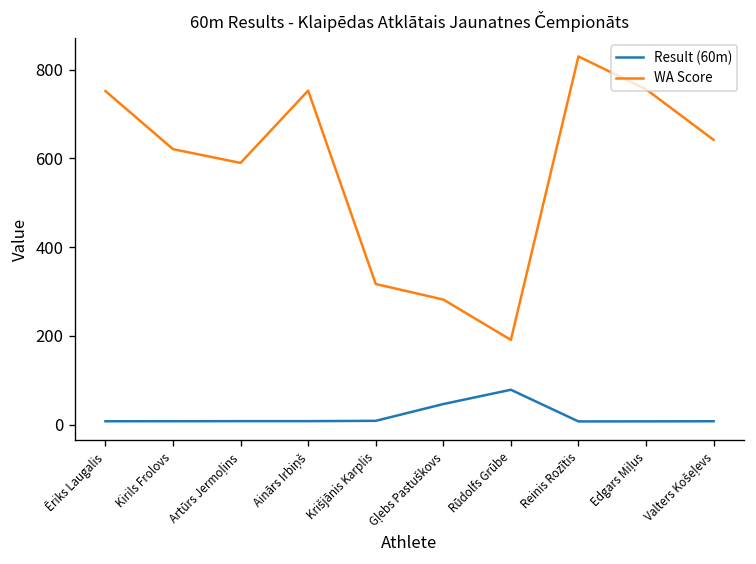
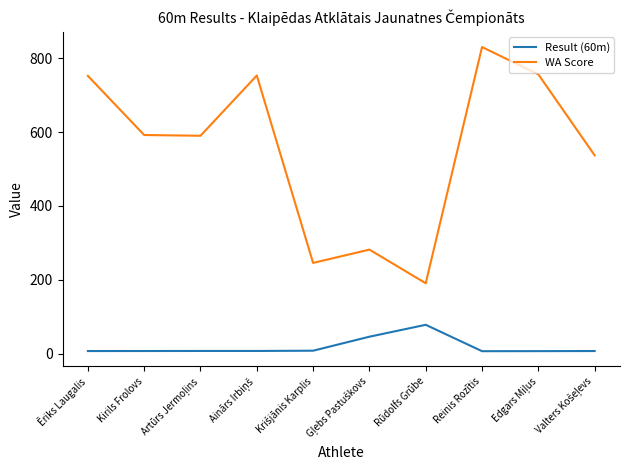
  {
    "Result (60m)": {
      "Ēriks Laugalis": 10,
      "Kirils Frolovs": 10,
      "Artūrs Jermoļins": 10,
      "Ainārs Irbiņš": 10,
      "Krišjānis Karplis": 10,
      "Gļebs Pastuškovs": 50,
      "Rūdolfs Grūbe": 80,
      "Reinis Rozītis": 10,
      "Edgars Miļus": 10,
      "Valters Košeļevs": 10
    },
    "WA Score": {
      "Ēriks Laugalis": 750,
-     "Kirils Frolovs": 620,
+     "Kirils Frolovs": 590,
      "Artūrs Jermoļins": 590,
      "Ainārs Irbiņš": 750,
-     "Krišjānis Karplis": 320,
+     "Krišjānis Karplis": 250,
      "Gļebs Pastuškovs": 280,
      "Rūdolfs Grūbe": 190,
      "Reinis Rozītis": 830,
      "Edgars Miļus": 760,
-     "Valters Košeļevs": 640
+     "Valters Košeļevs": 540
    }
  }
